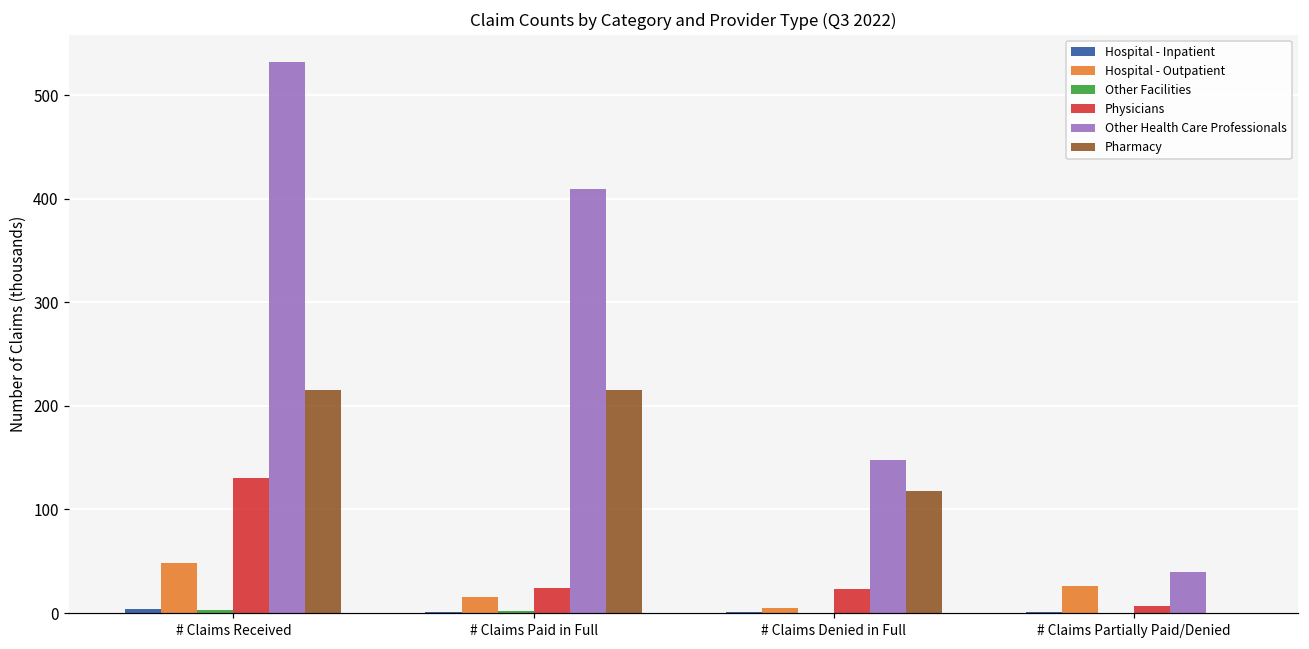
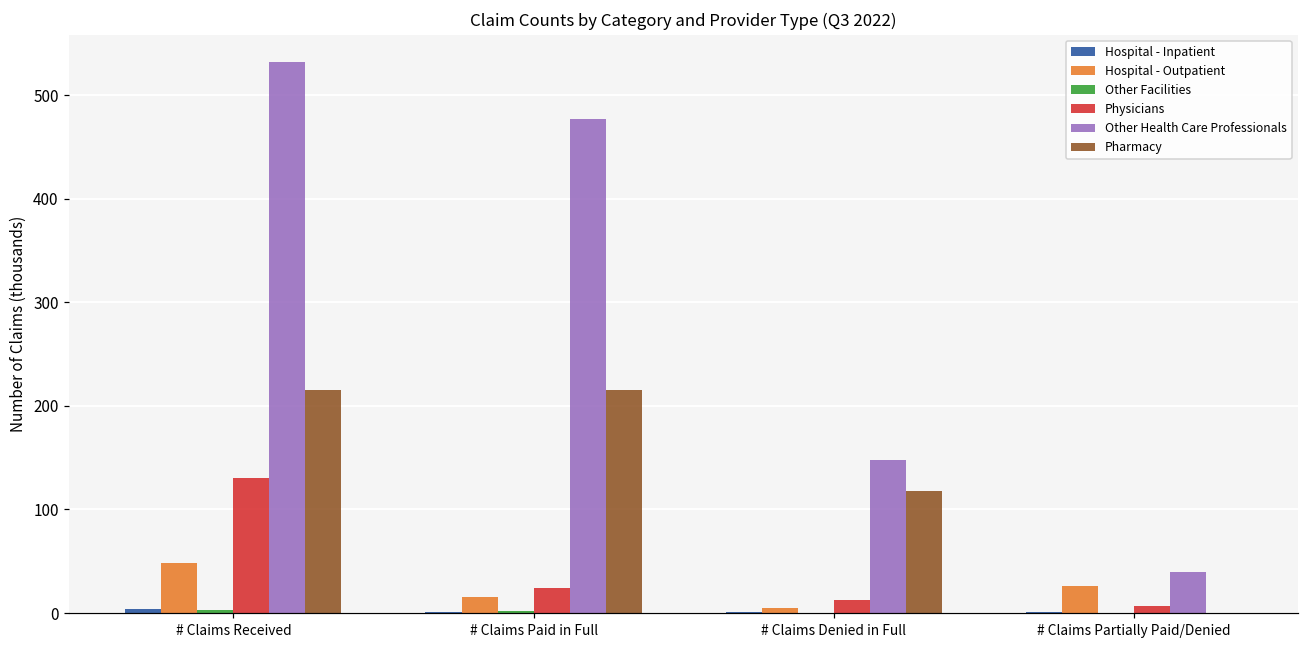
  {
    "Hospital - Inpatient": {
      "# Claims Received": 0
    },
    "Hospital - Outpatient": {
      "# Claims Received": 50,
      "# Claims Paid in Full": 20,
      "# Claims Denied in Full": 10,
      "# Claims Partially Paid/Denied": 30
    },
    "Physicians": {
      "# Claims Received": 130,
      "# Claims Paid in Full": 20,
-     "# Claims Denied in Full": 20,
+     "# Claims Denied in Full": 10,
      "# Claims Partially Paid/Denied": 10
    },
    "Other Health Care Professionals": {
      "# Claims Received": 530,
-     "# Claims Paid in Full": 410,
+     "# Claims Paid in Full": 480,
      "# Claims Denied in Full": 150,
      "# Claims Partially Paid/Denied": 40
    },
    "Pharmacy": {
      "# Claims Received": 220,
      "# Claims Paid in Full": 220,
      "# Claims Denied in Full": 120,
      "# Claims Partially Paid/Denied": 0
    }
  }
